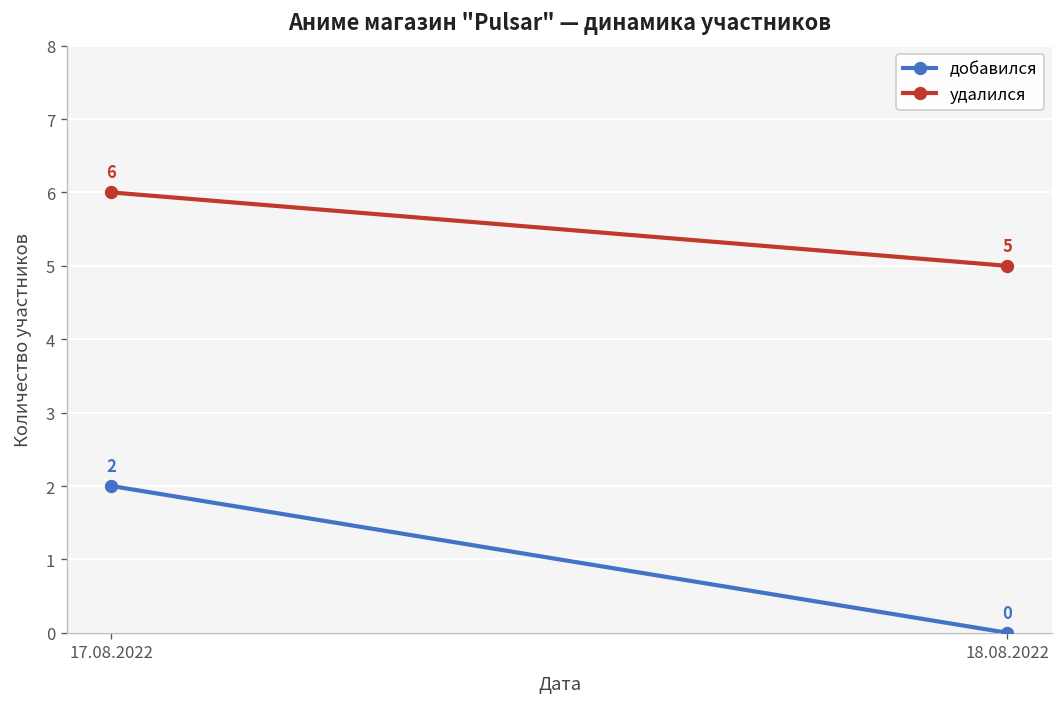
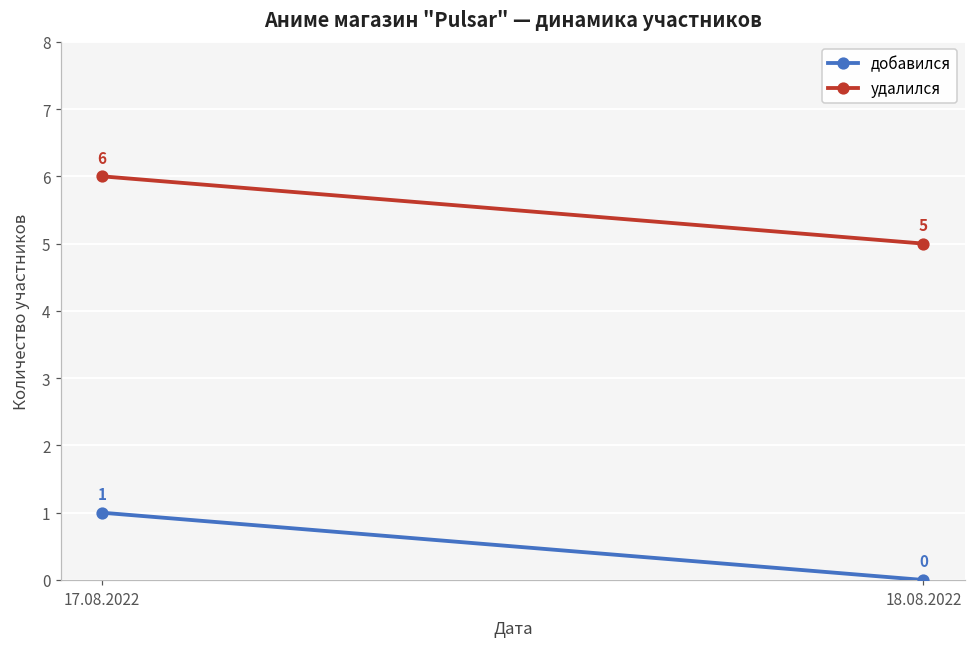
  {
    "добавился": {
-     "17.08.2022": 2,
+     "17.08.2022": 1,
      "18.08.2022": 0
    },
    "удалился": {
      "17.08.2022": 6,
      "18.08.2022": 5
    }
  }
